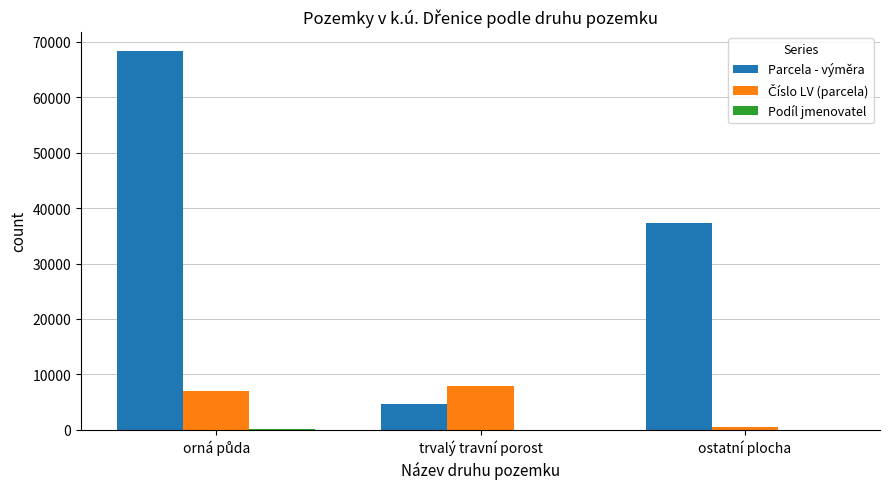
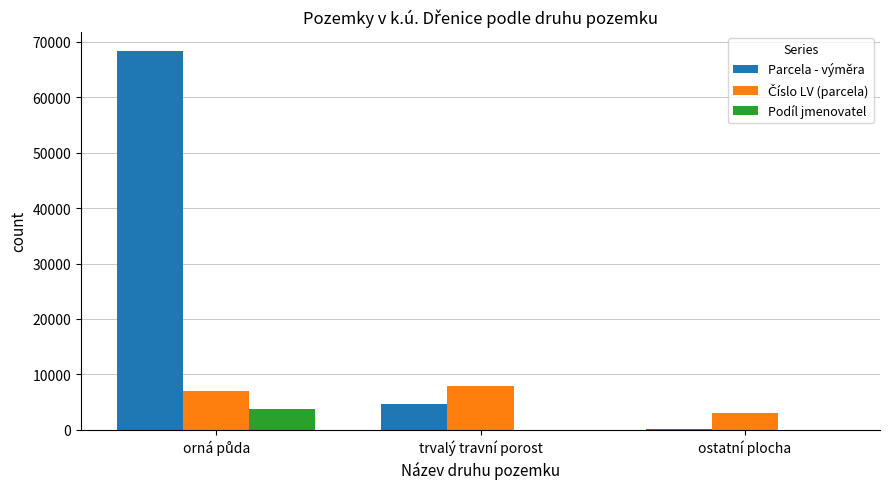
  {
    "Parcela - výměra": {
      "orná půda": 68000,
      "trvalý travní porost": 5000,
-     "ostatní plocha": 37000
+     "ostatní plocha": 0
    },
    "Číslo LV (parcela)": {
      "orná půda": 7000,
      "trvalý travní porost": 8000,
-     "ostatní plocha": 1000
+     "ostatní plocha": 3000
    },
    "Podíl jmenovatel": {
-     "orná půda": 0
+     "orná půda": 4000
    }
  }
